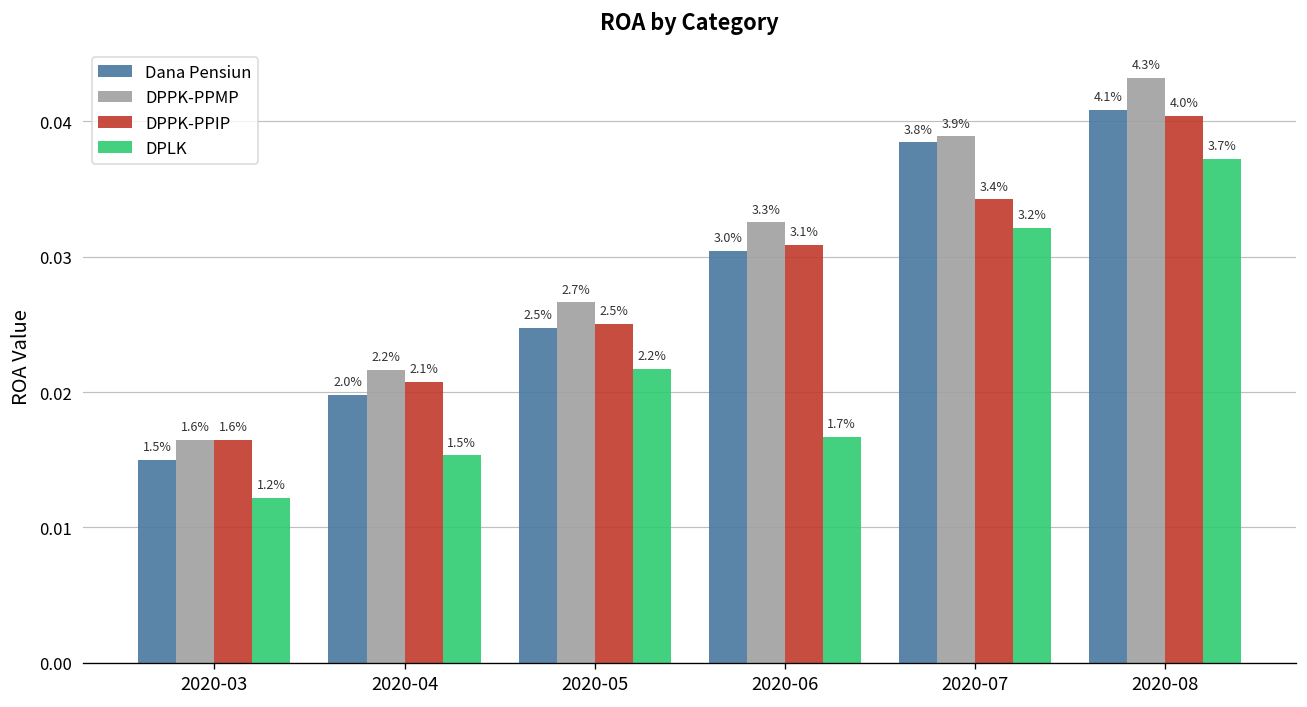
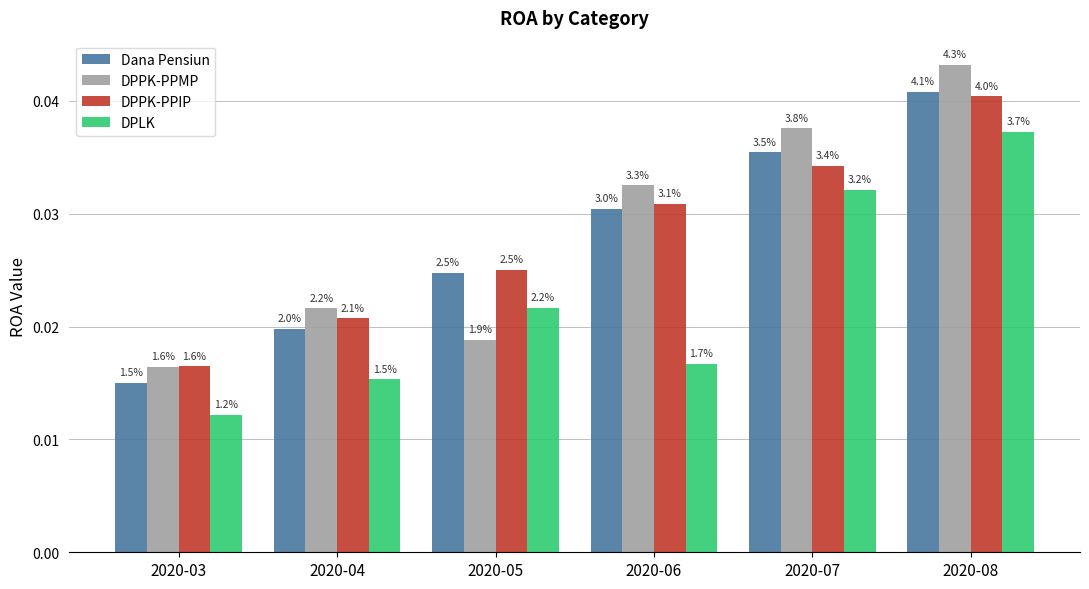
  {
    "Dana Pensiun": {
      "2020-03": "1.5%",
      "2020-04": "2.0%",
      "2020-05": "2.5%",
      "2020-06": "3.0%",
-     "2020-07": "3.8%",
+     "2020-07": "3.5%",
      "2020-08": "4.1%"
    },
    "DPPK-PPMP": {
      "2020-03": "1.6%",
      "2020-04": "2.2%",
-     "2020-05": "2.7%",
+     "2020-05": "1.9%",
      "2020-06": "3.3%",
-     "2020-07": "3.9%",
+     "2020-07": "3.8%",
      "2020-08": "4.3%"
    },
    "DPPK-PPIP": {
      "2020-03": "1.6%",
      "2020-04": "2.1%",
      "2020-05": "2.5%",
      "2020-06": "3.1%",
      "2020-07": "3.4%",
      "2020-08": "4.0%"
    },
    "DPLK": {
      "2020-03": "1.2%",
      "2020-04": "1.5%",
      "2020-05": "2.2%",
      "2020-06": "1.7%",
      "2020-07": "3.2%",
      "2020-08": "3.7%"
    }
  }
